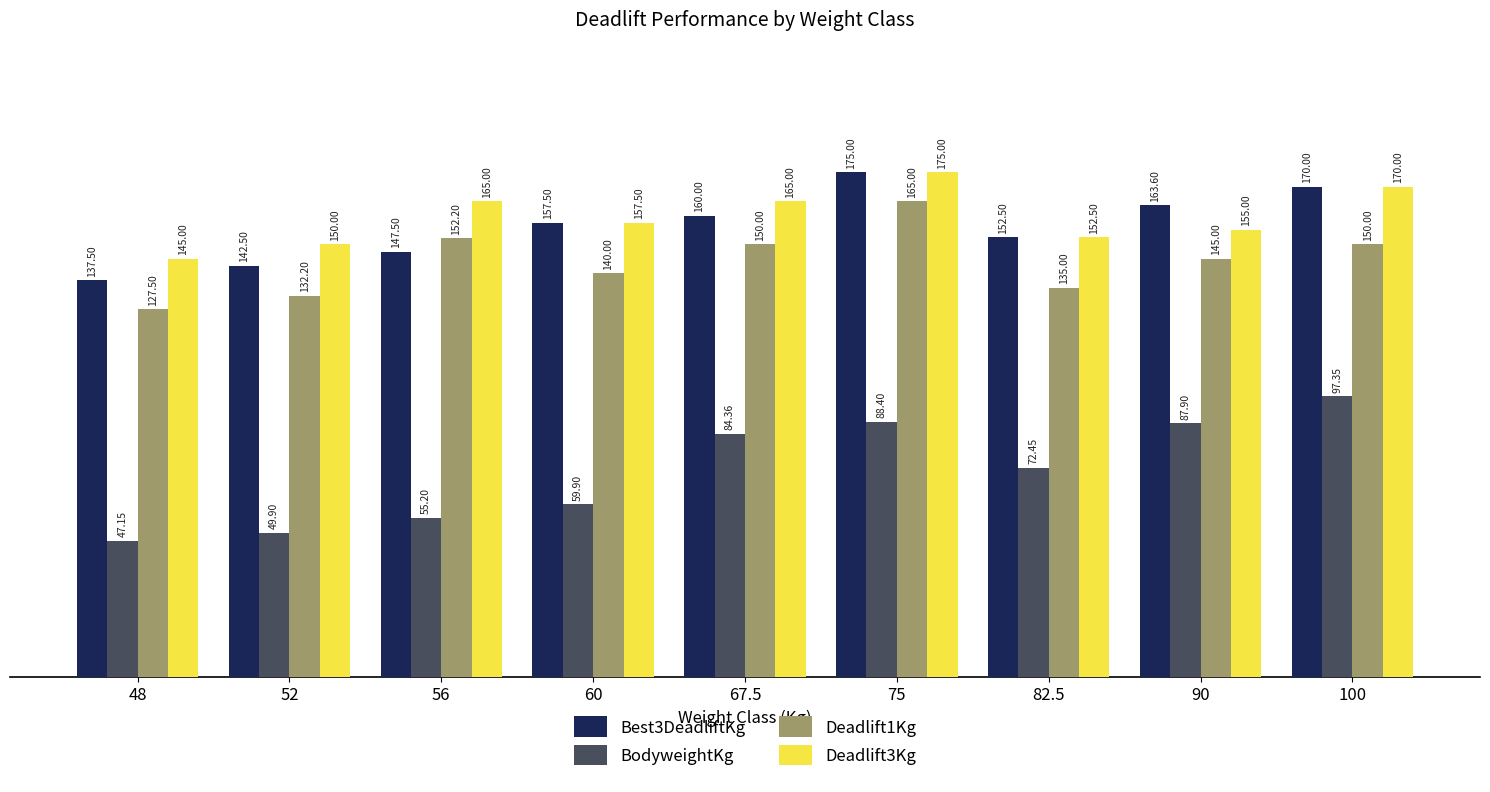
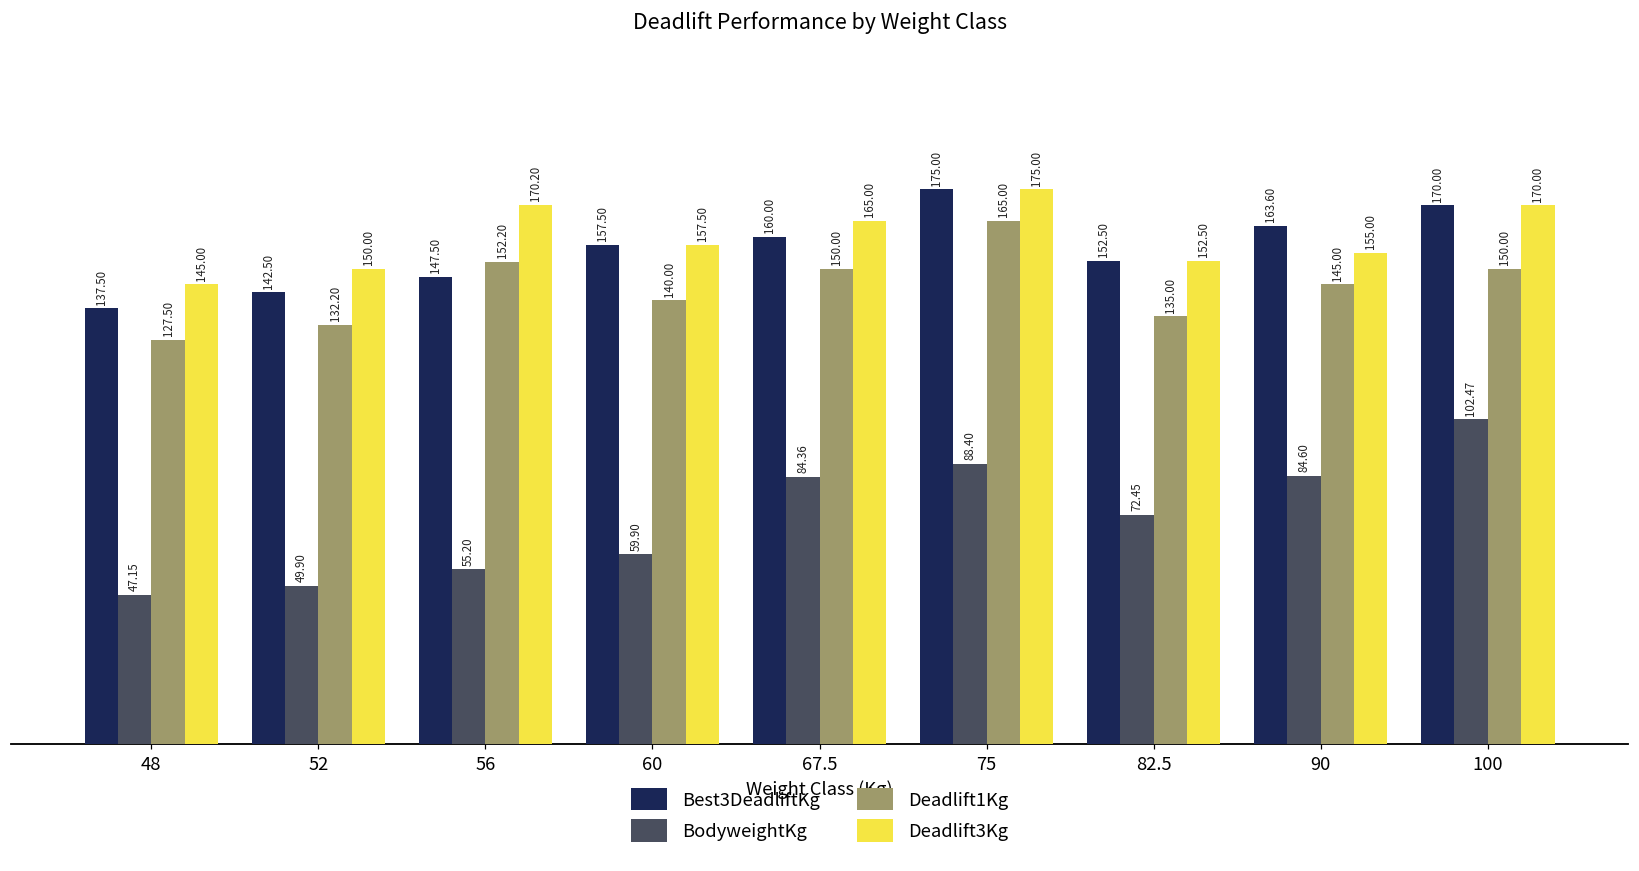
  {
    "Best3DeadliftKg": {
      "48": 137.50,
      "52": 142.50,
      "56": 147.50,
      "60": 157.50,
      "67.5": 160.00,
      "75": 175.00,
      "82.5": 152.50,
      "90": 163.60,
      "100": 170.00
    },
    "BodyweightKg": {
      "48": 47.15,
      "52": 49.90,
      "56": 55.20,
      "60": 59.90,
      "67.5": 84.36,
      "75": 88.40,
      "82.5": 72.45,
-     "90": 87.90,
-     "100": 97.35
+     "90": 84.60,
+     "100": 102.47
    },
    "Deadlift1Kg": {
      "48": 127.50,
      "52": 132.20,
      "56": 152.20,
      "60": 140.00,
      "67.5": 150.00,
      "75": 165.00,
      "82.5": 135.00,
      "90": 145.00,
      "100": 150.00
    },
    "Deadlift3Kg": {
      "48": 145.00,
      "52": 150.00,
-     "56": 165.00,
+     "56": 170.20,
      "60": 157.50,
      "67.5": 165.00,
      "75": 175.00,
      "82.5": 152.50,
      "90": 155.00,
      "100": 170.00
    }
  }
